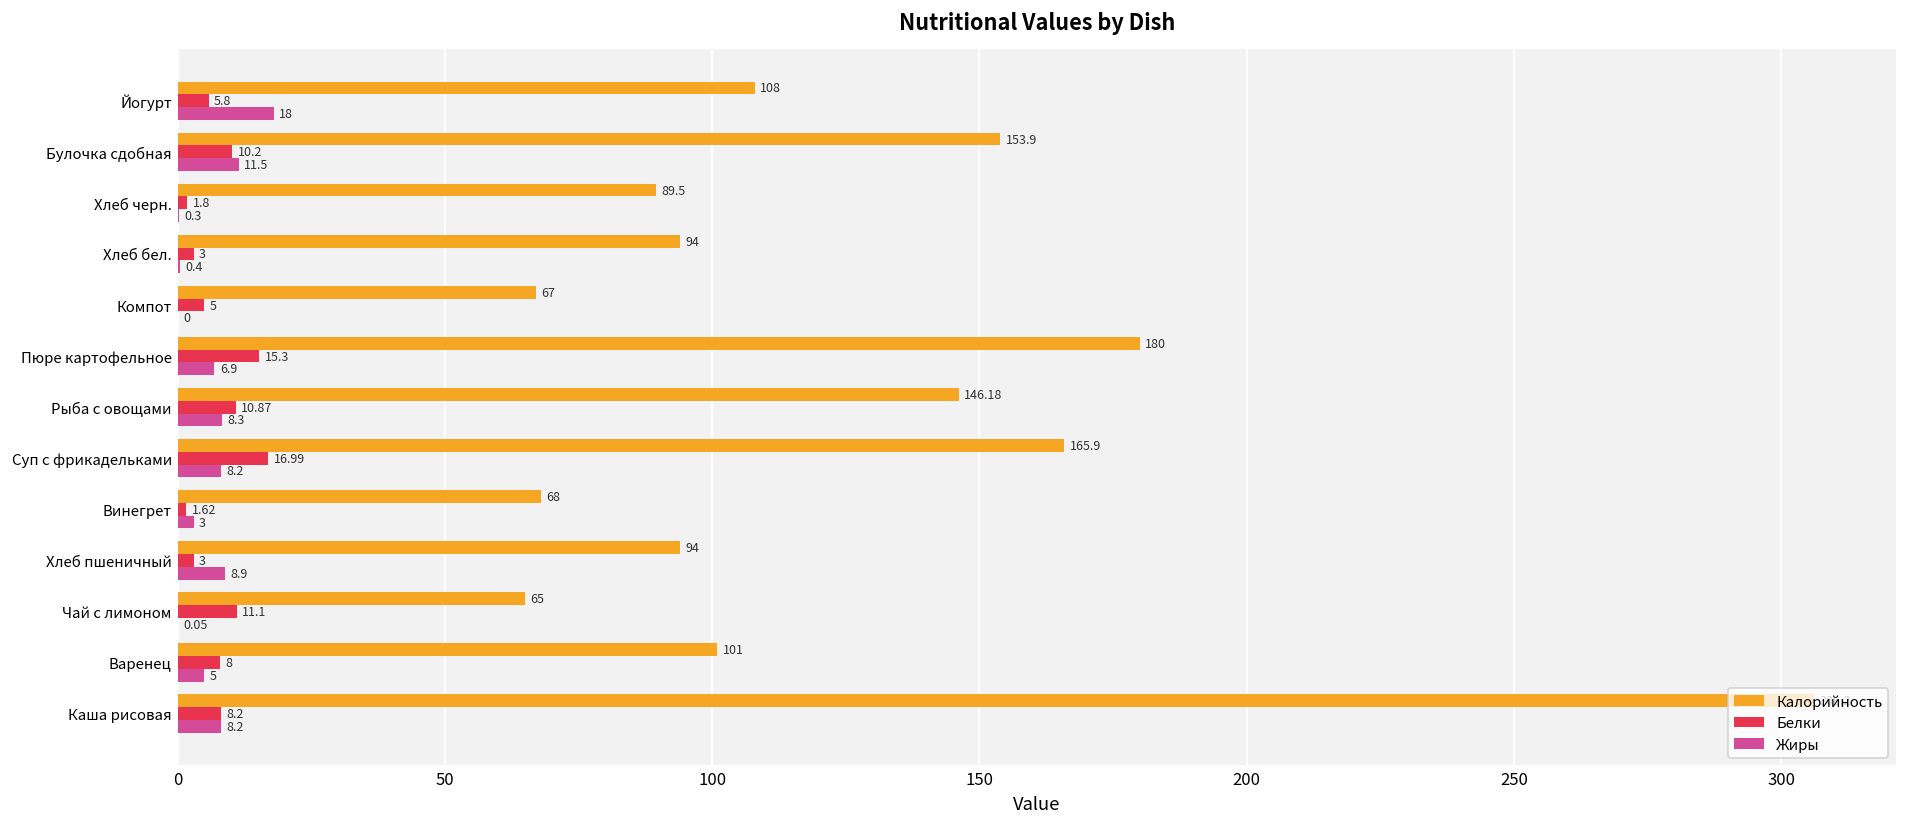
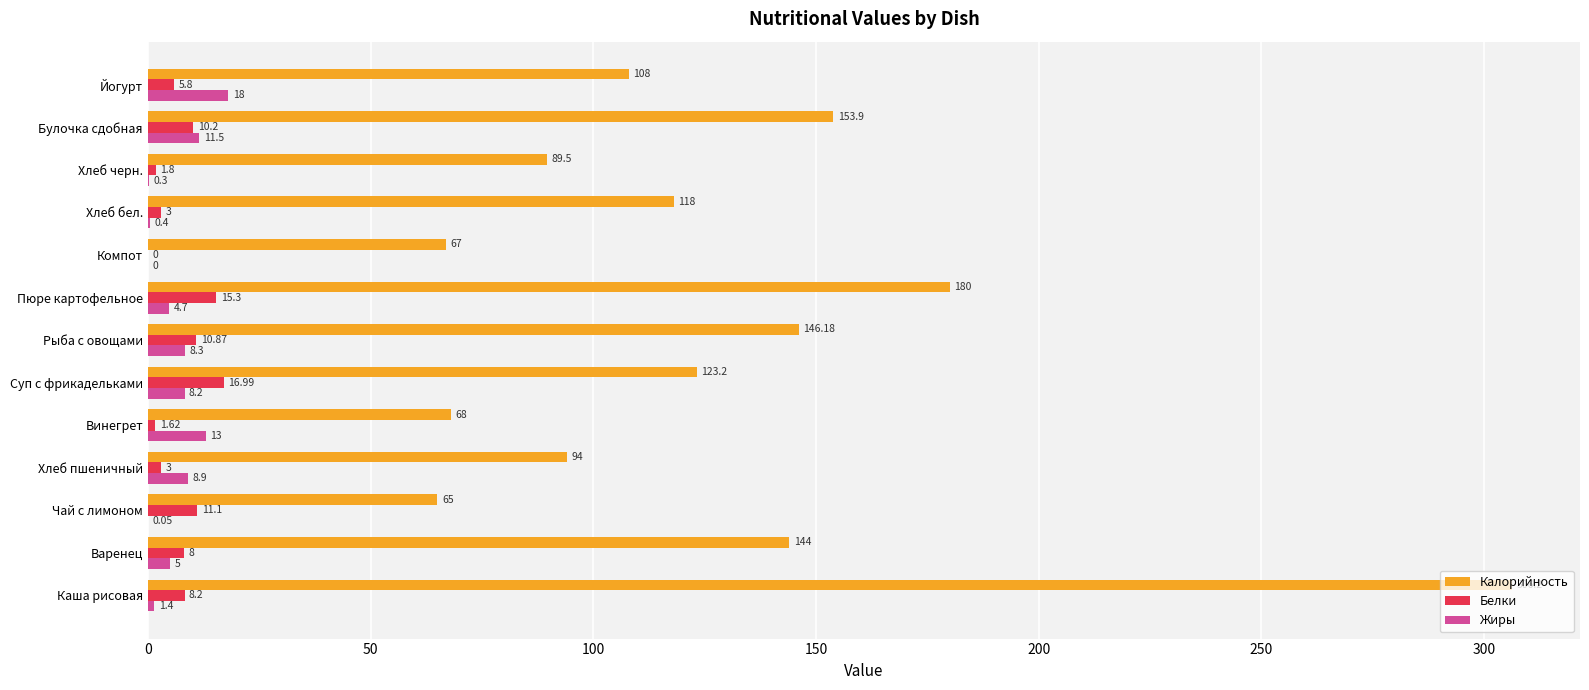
  {
    "Калорийность": {
      "Йогурт": 108,
      "Булочка сдобная": 153.9,
      "Хлеб черн.": 89.5,
-     "Хлеб бел.": 94,
+     "Хлеб бел.": 118,
      "Компот": 67,
      "Пюре картофельное": 180,
      "Рыба с овощами": 146.18,
-     "Суп с фрикадельками": 165.9,
+     "Суп с фрикадельками": 123.2,
      "Винегрет": 68,
      "Хлеб пшеничный": 94,
      "Чай с лимоном": 65,
-     "Варенец": 101
+     "Варенец": 144
    },
    "Белки": {
      "Йогурт": 5.8,
      "Булочка сдобная": 10.2,
      "Хлеб черн.": 1.8,
      "Хлеб бел.": 3,
-     "Компот": 5,
+     "Компот": 0,
      "Пюре картофельное": 15.3,
      "Рыба с овощами": 10.87,
      "Суп с фрикадельками": 16.99,
      "Винегрет": 1.62,
      "Хлеб пшеничный": 3,
      "Чай с лимоном": 11.1,
      "Варенец": 8,
      "Каша рисовая": 8.2
    },
    "Жиры": {
      "Йогурт": 18,
      "Булочка сдобная": 11.5,
      "Хлеб черн.": 0.3,
      "Хлеб бел.": 0.4,
      "Компот": 0,
-     "Пюре картофельное": 6.9,
+     "Пюре картофельное": 4.7,
      "Рыба с овощами": 8.3,
      "Суп с фрикадельками": 8.2,
-     "Винегрет": 3,
+     "Винегрет": 13,
      "Хлеб пшеничный": 8.9,
      "Чай с лимоном": 0.05,
      "Варенец": 5,
-     "Каша рисовая": 8.2
+     "Каша рисовая": 1.4
    }
  }
